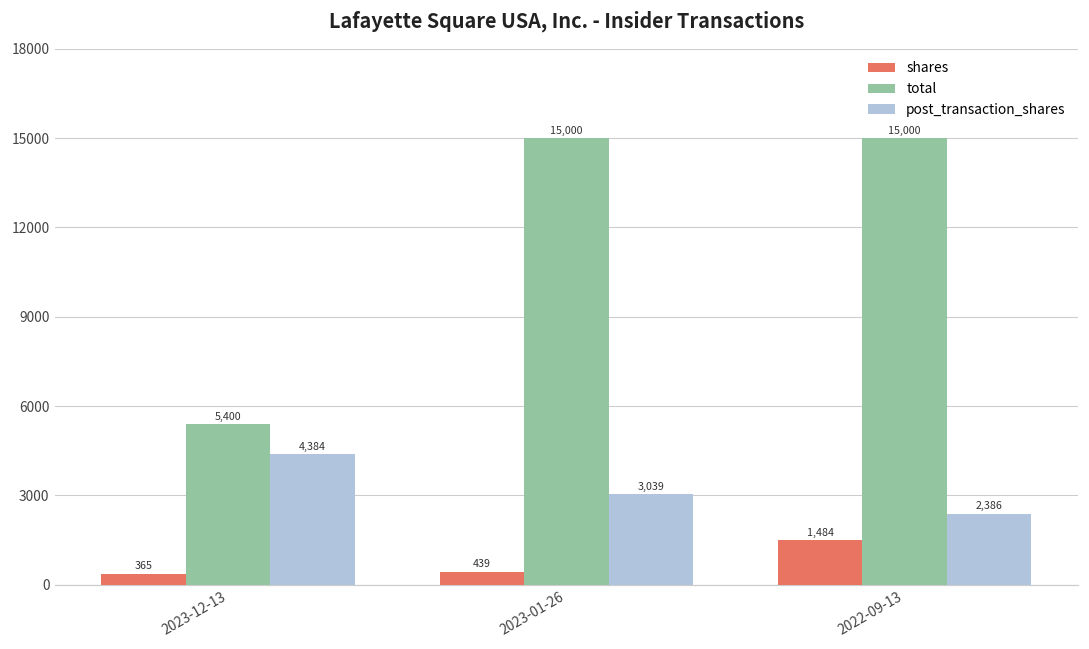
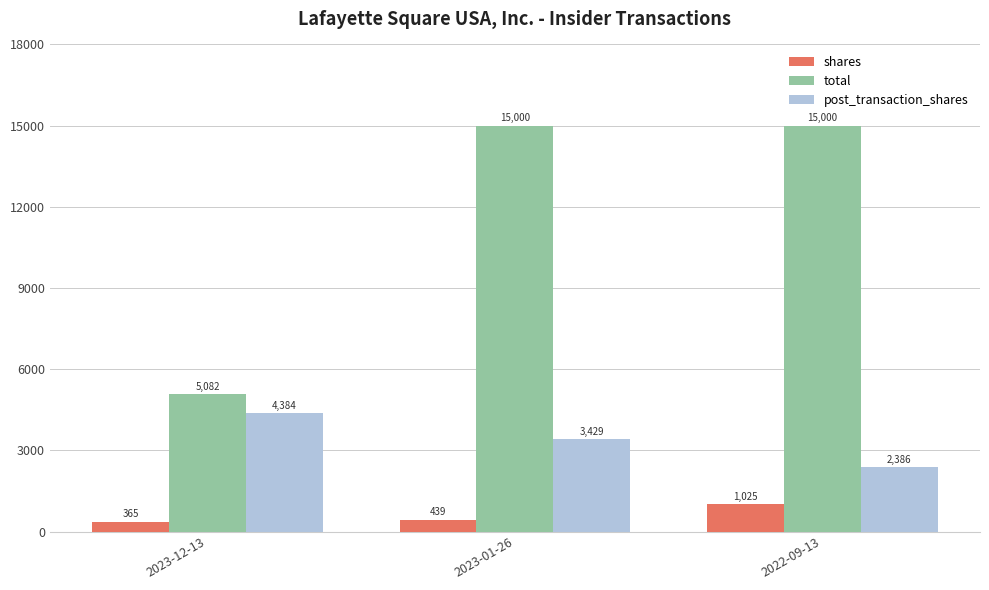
  {
    "shares": {
      "2023-12-13": "365",
      "2023-01-26": "439",
-     "2022-09-13": "1,484"
+     "2022-09-13": "1,025"
    },
    "total": {
-     "2023-12-13": "5,400",
+     "2023-12-13": "5,082",
      "2023-01-26": "15,000",
      "2022-09-13": "15,000"
    },
    "post_transaction_shares": {
      "2023-12-13": "4,384",
-     "2023-01-26": "3,039",
+     "2023-01-26": "3,429",
      "2022-09-13": "2,386"
    }
  }
